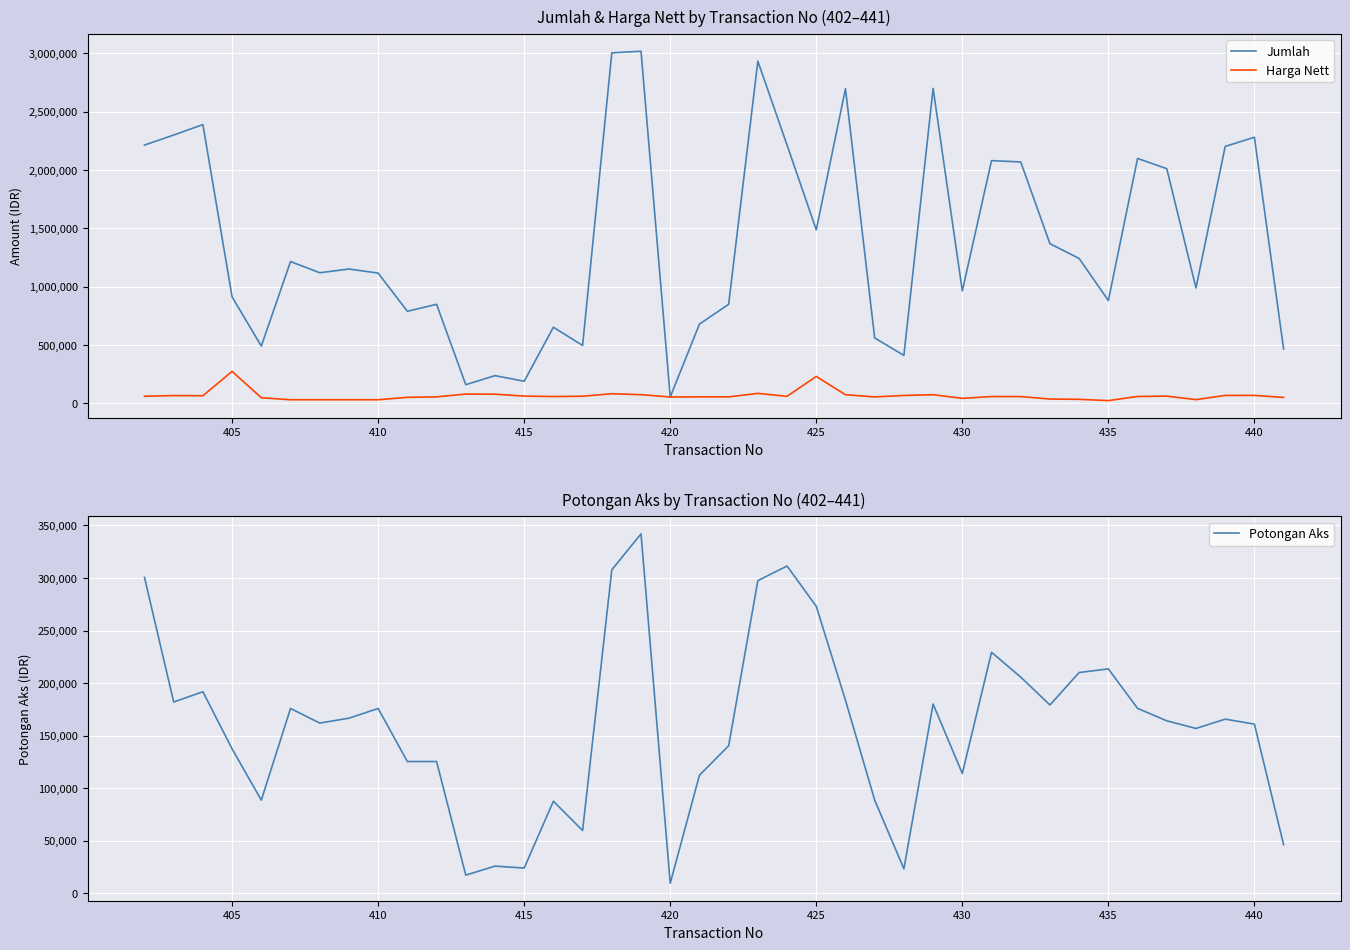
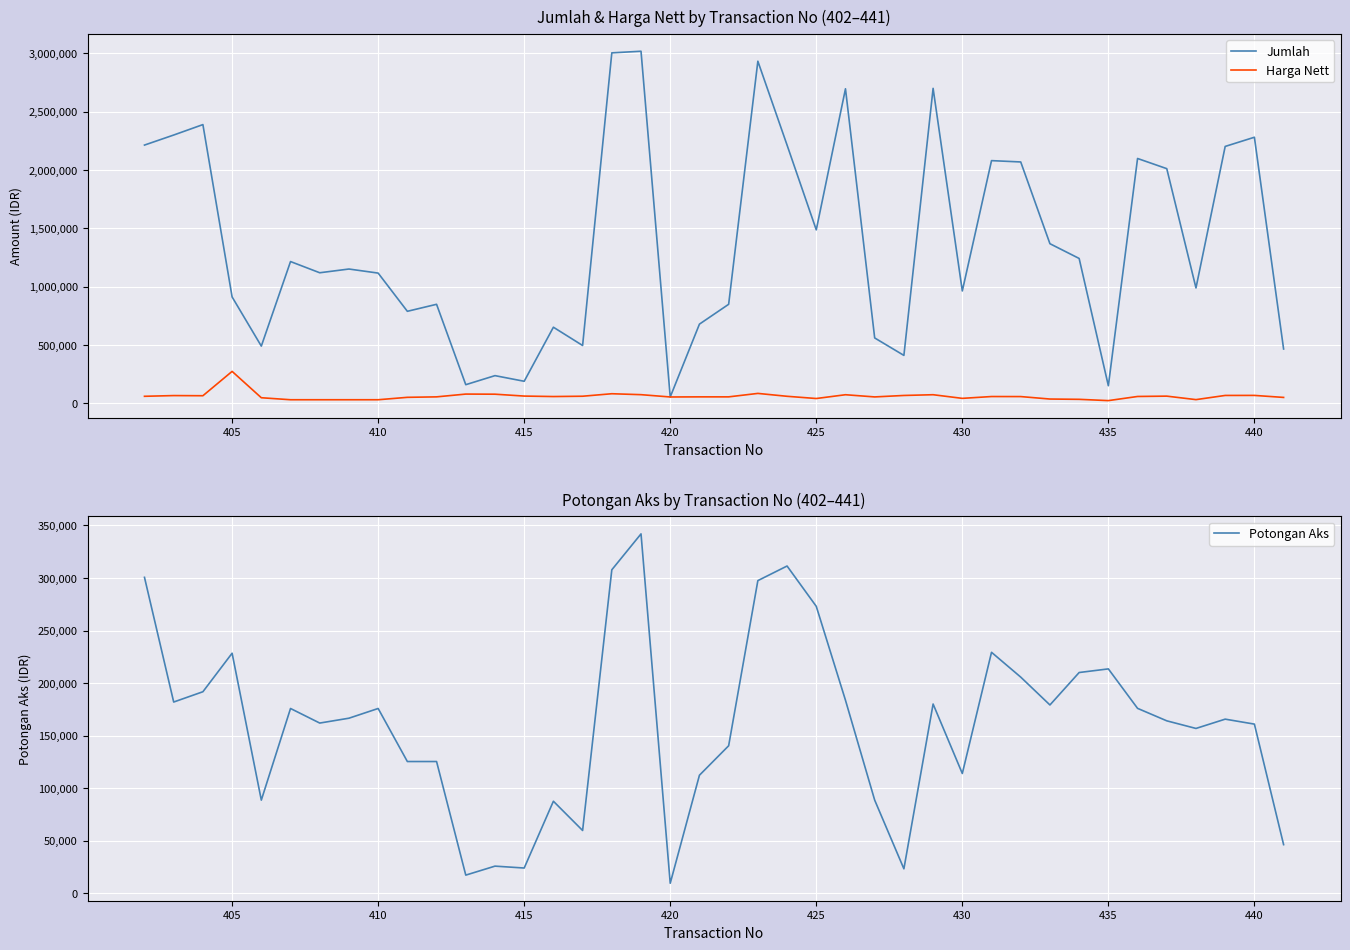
  {
    "Jumlah & Harga Nett by Transaction No (402–441)": {
      "Jumlah": {
        "405": "910,000",
        "410": "1,120,000",
        "415": "190,000",
        "425": "1,490,000",
        "430": "960,000",
-       "435": "880,000",
+       "435": "150,000",
        "440": "2,280,000"
      },
      "Harga Nett": {
        "405": "270,000",
        "410": "30,000",
        "415": "60,000",
-       "425": "230,000",
+       "425": "40,000",
        "430": "40,000",
        "435": "20,000",
        "440": "70,000"
      }
    },
    "Potongan Aks by Transaction No (402–441)": {
-     "405": "137,000",
+     "405": "228,000",
      "410": "176,000",
      "415": "24,000",
      "420": "9,000",
      "425": "273,000",
      "430": "114,000",
      "435": "213,000",
      "440": "161,000"
    }
  }
